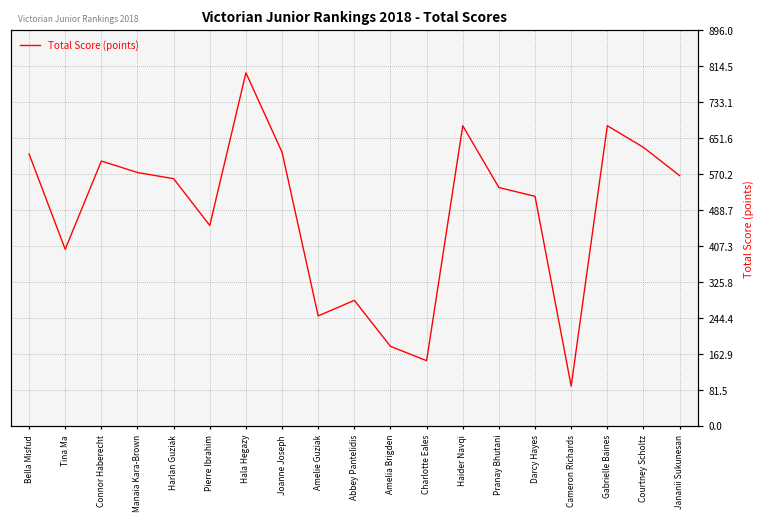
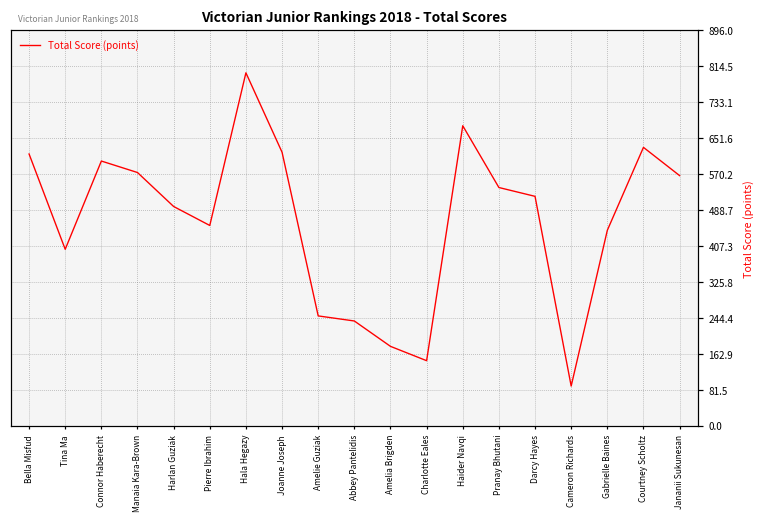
  {
    "Bella Misfud": 620,
    "Tina Ma": 400,
    "Connor Haberecht": 600,
    "Manaia Kara-Brown": 570,
-   "Harlan Guziak": 560,
+   "Harlan Guziak": 500,
    "Pierre Ibrahim": 450,
    "Hala Hegazy": 800,
    "Joanne Joseph": 620,
    "Amelie Guziak": 250,
-   "Abbey Pantelidis": 280,
+   "Abbey Pantelidis": 240,
    "Amelia Brigden": 180,
    "Charlotte Eales": 150,
    "Haider Navqi": 680,
    "Pranay Bhutani": 540,
    "Darcy Hayes": 520,
    "Cameron Richards": 90,
-   "Gabrielle Baines": 680,
+   "Gabrielle Baines": 440,
    "Courtney Scholtz": 630,
    "Jananii Sukunesan": 570
  }
